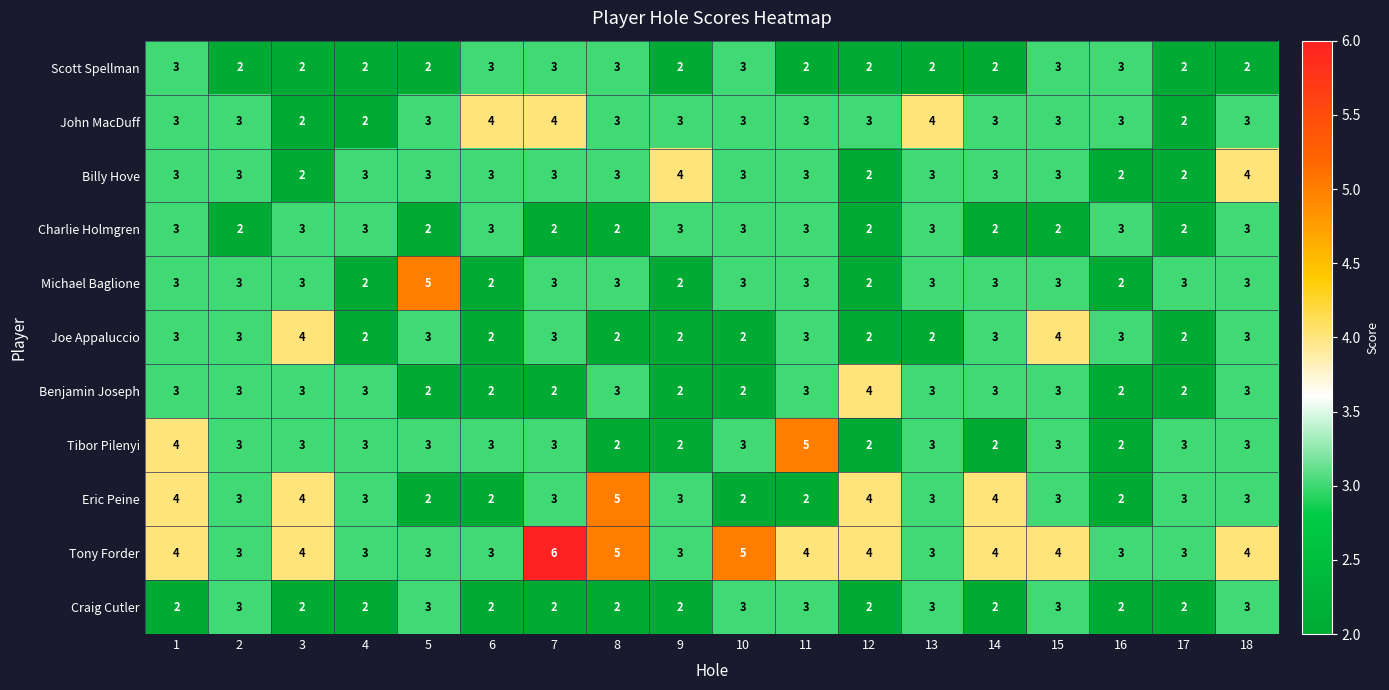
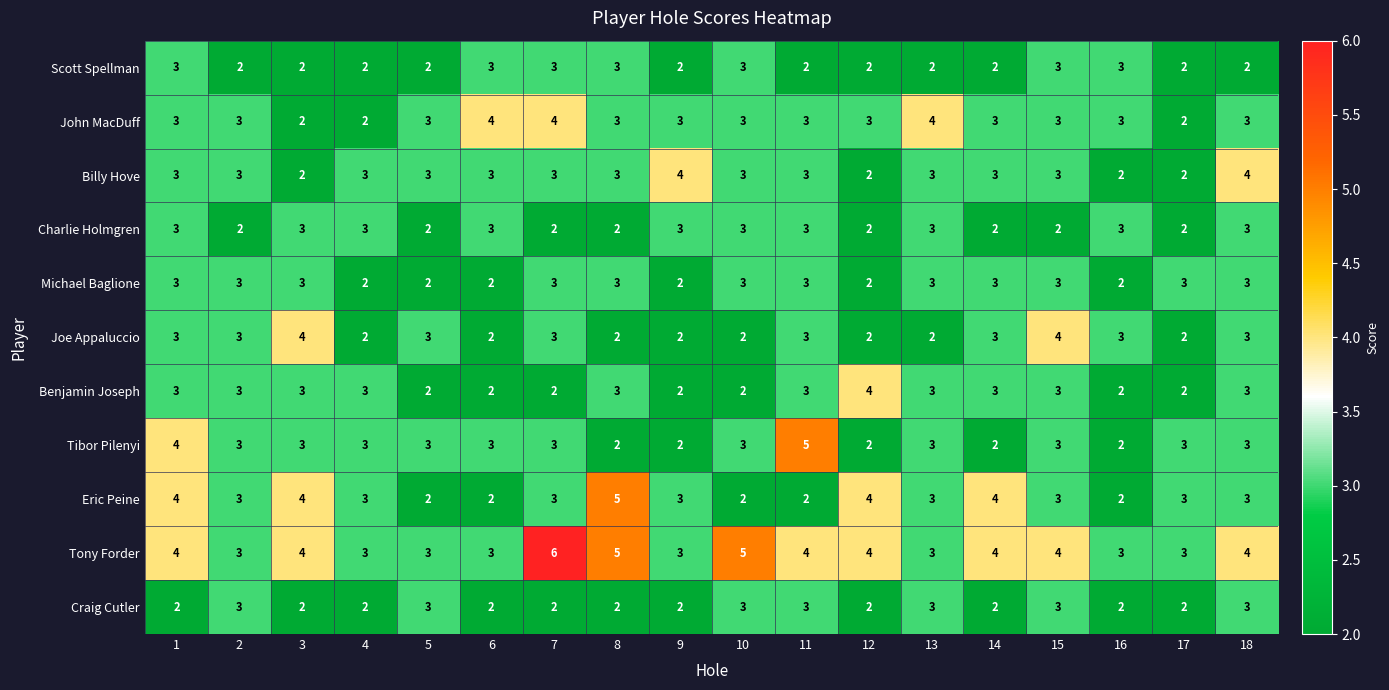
  {
    "Scott Spellman": {
      "1": 3,
      "2": 2,
      "3": 2,
      "4": 2,
      "5": 2,
      "6": 3,
      "7": 3,
      "8": 3,
      "9": 2,
      "10": 3,
      "11": 2,
      "12": 2,
      "13": 2,
      "14": 2,
      "15": 3,
      "16": 3,
      "17": 2,
      "18": 2
    },
    "John MacDuff": {
      "1": 3,
      "2": 3,
      "3": 2,
      "4": 2,
      "5": 3,
      "6": 4,
      "7": 4,
      "8": 3,
      "9": 3,
      "10": 3,
      "11": 3,
      "12": 3,
      "13": 4,
      "14": 3,
      "15": 3,
      "16": 3,
      "17": 2,
      "18": 3
    },
    "Billy Hove": {
      "1": 3,
      "2": 3,
      "3": 2,
      "4": 3,
      "5": 3,
      "6": 3,
      "7": 3,
      "8": 3,
      "9": 4,
      "10": 3,
      "11": 3,
      "12": 2,
      "13": 3,
      "14": 3,
      "15": 3,
      "16": 2,
      "17": 2,
      "18": 4
    },
    "Charlie Holmgren": {
      "1": 3,
      "2": 2,
      "3": 3,
      "4": 3,
      "5": 2,
      "6": 3,
      "7": 2,
      "8": 2,
      "9": 3,
      "10": 3,
      "11": 3,
      "12": 2,
      "13": 3,
      "14": 2,
      "15": 2,
      "16": 3,
      "17": 2,
      "18": 3
    },
    "Michael Baglione": {
      "1": 3,
      "2": 3,
      "3": 3,
      "4": 2,
-     "5": 5,
+     "5": 2,
      "6": 2,
      "7": 3,
      "8": 3,
      "9": 2,
      "10": 3,
      "11": 3,
      "12": 2,
      "13": 3,
      "14": 3,
      "15": 3,
      "16": 2,
      "17": 3,
      "18": 3
    },
    "Joe Appaluccio": {
      "1": 3,
      "2": 3,
      "3": 4,
      "4": 2,
      "5": 3,
      "6": 2,
      "7": 3,
      "8": 2,
      "9": 2,
      "10": 2,
      "11": 3,
      "12": 2,
      "13": 2,
      "14": 3,
      "15": 4,
      "16": 3,
      "17": 2,
      "18": 3
    },
    "Benjamin Joseph": {
      "1": 3,
      "2": 3,
      "3": 3,
      "4": 3,
      "5": 2,
      "6": 2,
      "7": 2,
      "8": 3,
      "9": 2,
      "10": 2,
      "11": 3,
      "12": 4,
      "13": 3,
      "14": 3,
      "15": 3,
      "16": 2,
      "17": 2,
      "18": 3
    },
    "Tibor Pilenyi": {
      "1": 4,
      "2": 3,
      "3": 3,
      "4": 3,
      "5": 3,
      "6": 3,
      "7": 3,
      "8": 2,
      "9": 2,
      "10": 3,
      "11": 5,
      "12": 2,
      "13": 3,
      "14": 2,
      "15": 3,
      "16": 2,
      "17": 3,
      "18": 3
    },
    "Eric Peine": {
      "1": 4,
      "2": 3,
      "3": 4,
      "4": 3,
      "5": 2,
      "6": 2,
      "7": 3,
      "8": 5,
      "9": 3,
      "10": 2,
      "11": 2,
      "12": 4,
      "13": 3,
      "14": 4,
      "15": 3,
      "16": 2,
      "17": 3,
      "18": 3
    },
    "Tony Forder": {
      "1": 4,
      "2": 3,
      "3": 4,
      "4": 3,
      "5": 3,
      "6": 3,
      "7": 6,
      "8": 5,
      "9": 3,
      "10": 5,
      "11": 4,
      "12": 4,
      "13": 3,
      "14": 4,
      "15": 4,
      "16": 3,
      "17": 3,
      "18": 4
    },
    "Craig Cutler": {
      "1": 2,
      "2": 3,
      "3": 2,
      "4": 2,
      "5": 3,
      "6": 2,
      "7": 2,
      "8": 2,
      "9": 2,
      "10": 3,
      "11": 3,
      "12": 2,
      "13": 3,
      "14": 2,
      "15": 3,
      "16": 2,
      "17": 2,
      "18": 3
    }
  }
